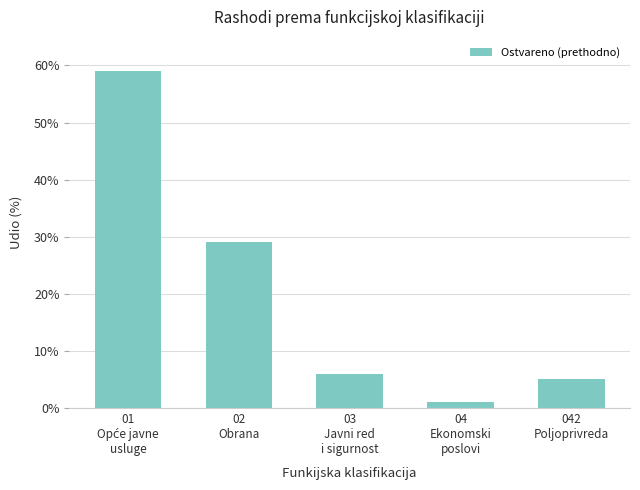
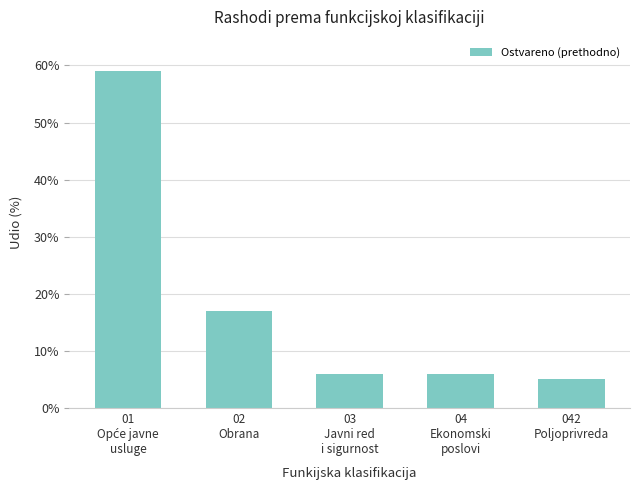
  {
    "01 Opće javne usluge": "59%",
-   "02 Obrana": "29%",
+   "02 Obrana": "17%",
    "03 Javni red i sigurnost": "6%",
-   "04 Ekonomski poslovi": "1%",
+   "04 Ekonomski poslovi": "6%",
    "042 Poljoprivreda": "5%"
  }
